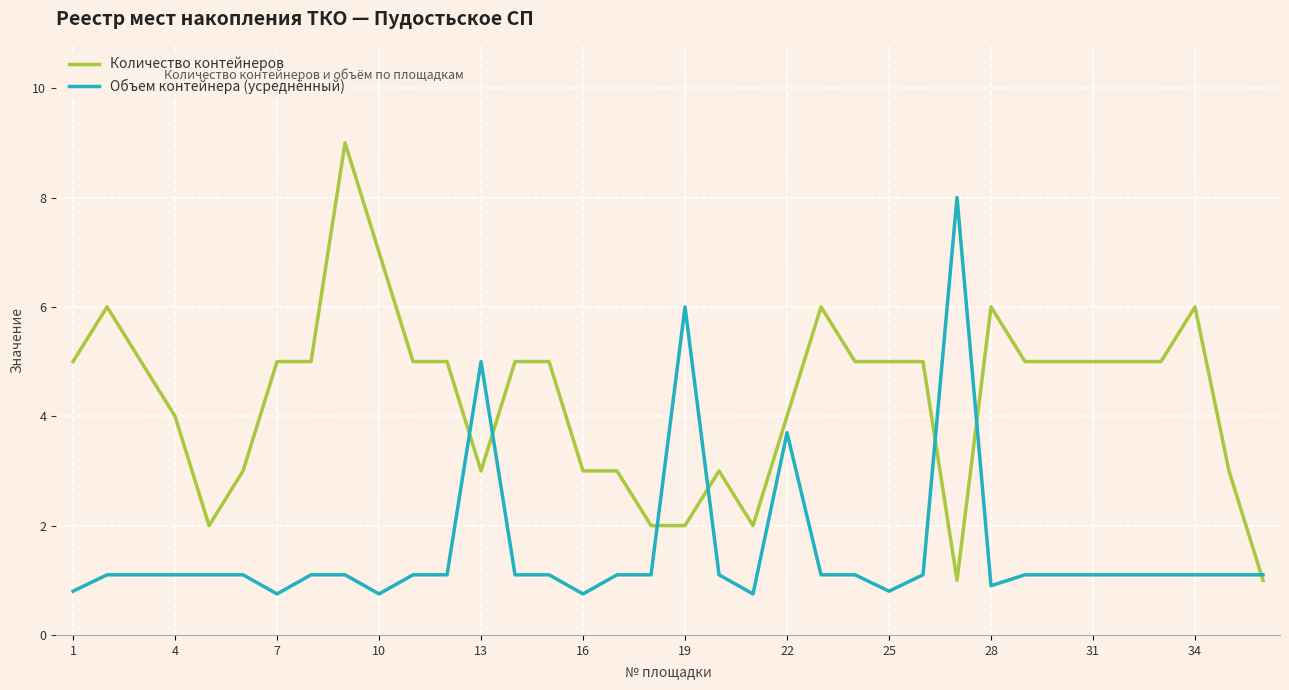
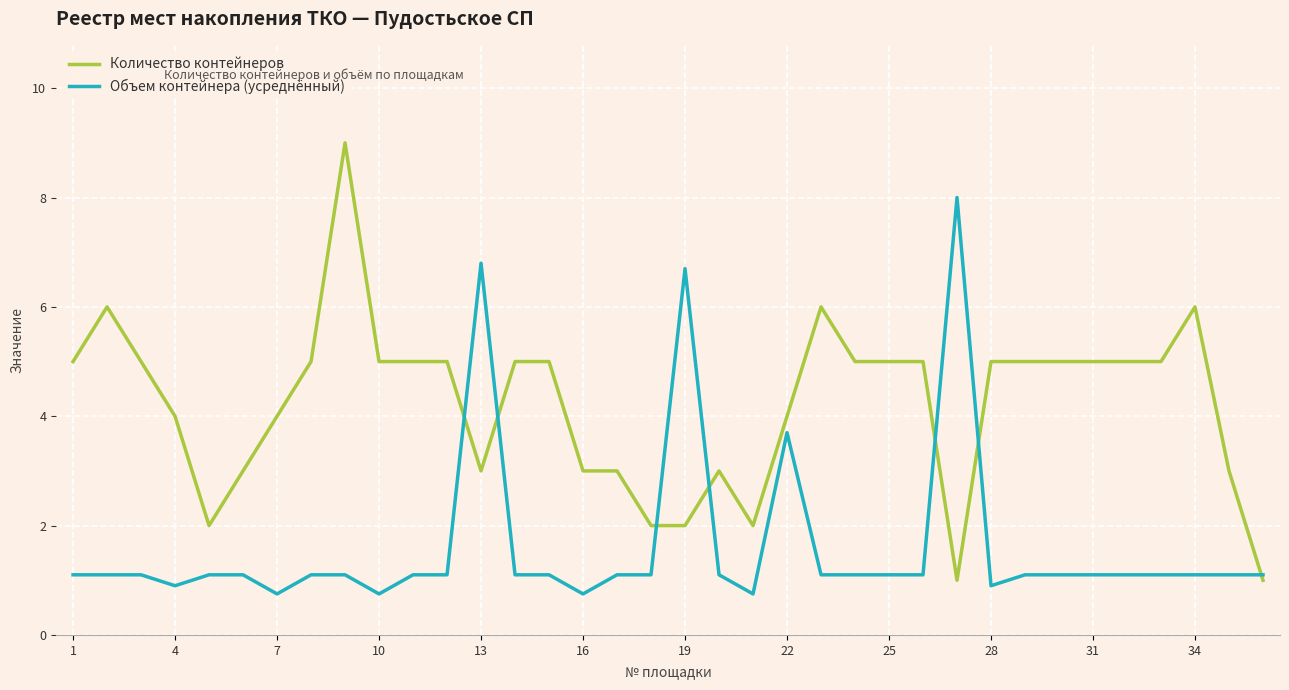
  {
    "Количество контейнеров": {
      "1": 5,
      "4": 4,
-     "7": 5,
-     "10": 7,
+     "7": 4,
+     "10": 5,
      "13": 3,
      "16": 3,
      "19": 2,
      "22": 4,
      "25": 5,
-     "28": 6,
+     "28": 5,
      "31": 5,
      "34": 6
    },
    "Объем контейнера (усреднённый)": {
-     "1": 0.8,
-     "4": 1.1,
+     "1": 1.1,
+     "4": 0.9,
      "7": 0.8,
      "10": 0.8,
-     "13": 5.0,
+     "13": 6.8,
      "16": 0.8,
-     "19": 6.0,
+     "19": 6.7,
      "22": 3.7,
-     "25": 0.8,
+     "25": 1.1,
      "28": 0.9,
      "31": 1.1,
      "34": 1.1
    }
  }
